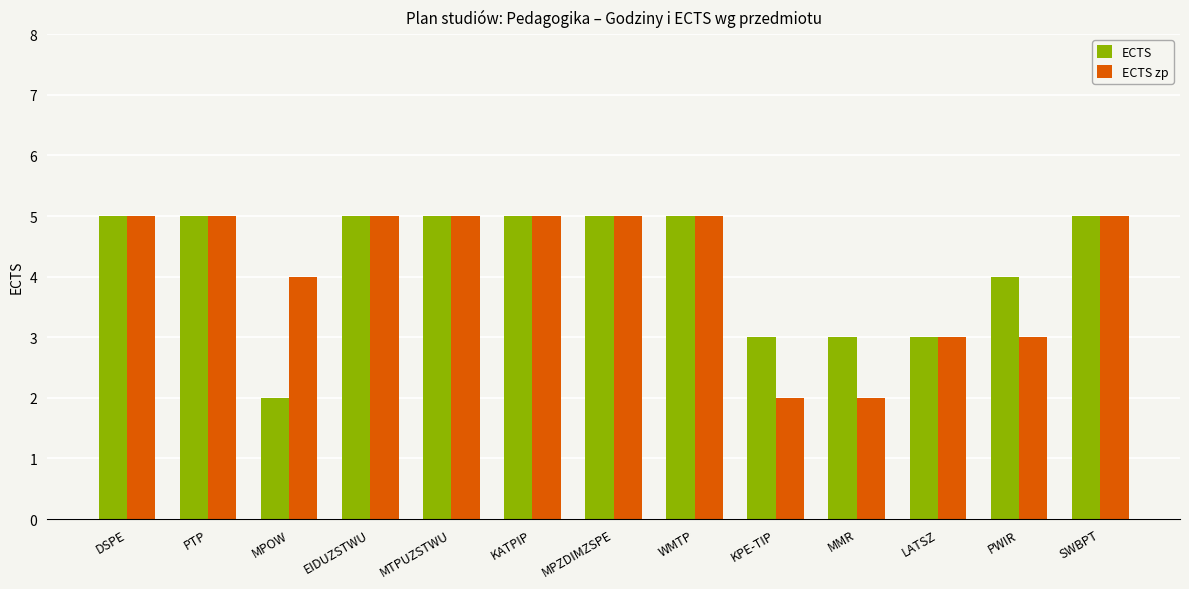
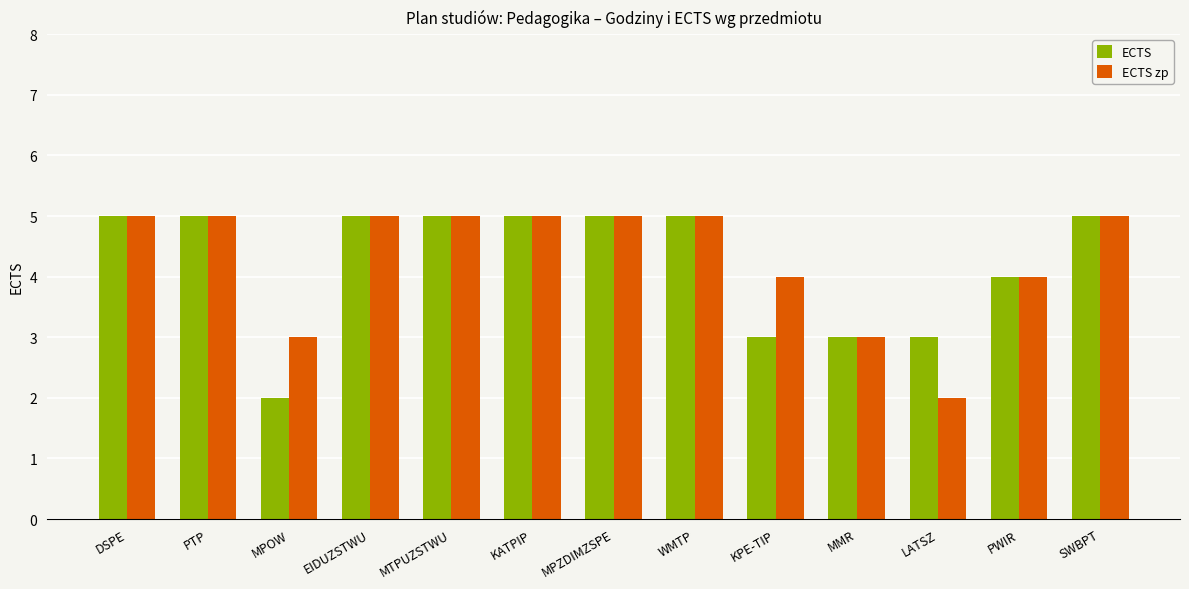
  {
    "ECTS": {
      "DSPE": 5,
      "PTP": 5,
      "MPOW": 2,
      "EIDUZSTWU": 5,
      "MTPUZSTWU": 5,
      "KATPIP": 5,
      "MPZDIMZSPE": 5,
      "WMTP": 5,
      "KPE-TIP": 3,
      "MMR": 3,
      "LATSZ": 3,
      "PWIR": 4,
      "SWBPT": 5
    },
    "ECTS zp": {
      "DSPE": 5,
      "PTP": 5,
-     "MPOW": 4,
+     "MPOW": 3,
      "EIDUZSTWU": 5,
      "MTPUZSTWU": 5,
      "KATPIP": 5,
      "MPZDIMZSPE": 5,
      "WMTP": 5,
-     "KPE-TIP": 2,
-     "MMR": 2,
-     "LATSZ": 3,
-     "PWIR": 3,
+     "KPE-TIP": 4,
+     "MMR": 3,
+     "LATSZ": 2,
+     "PWIR": 4,
      "SWBPT": 5
    }
  }
